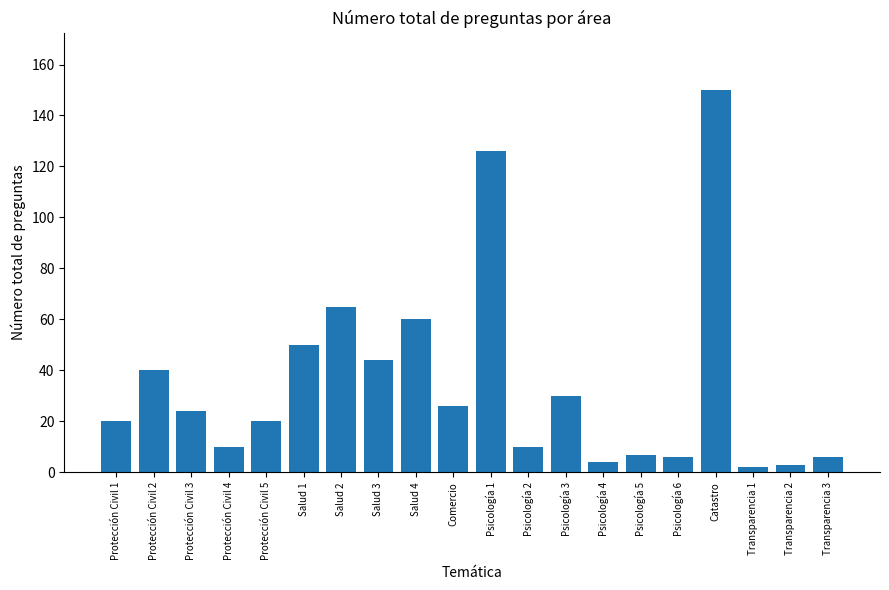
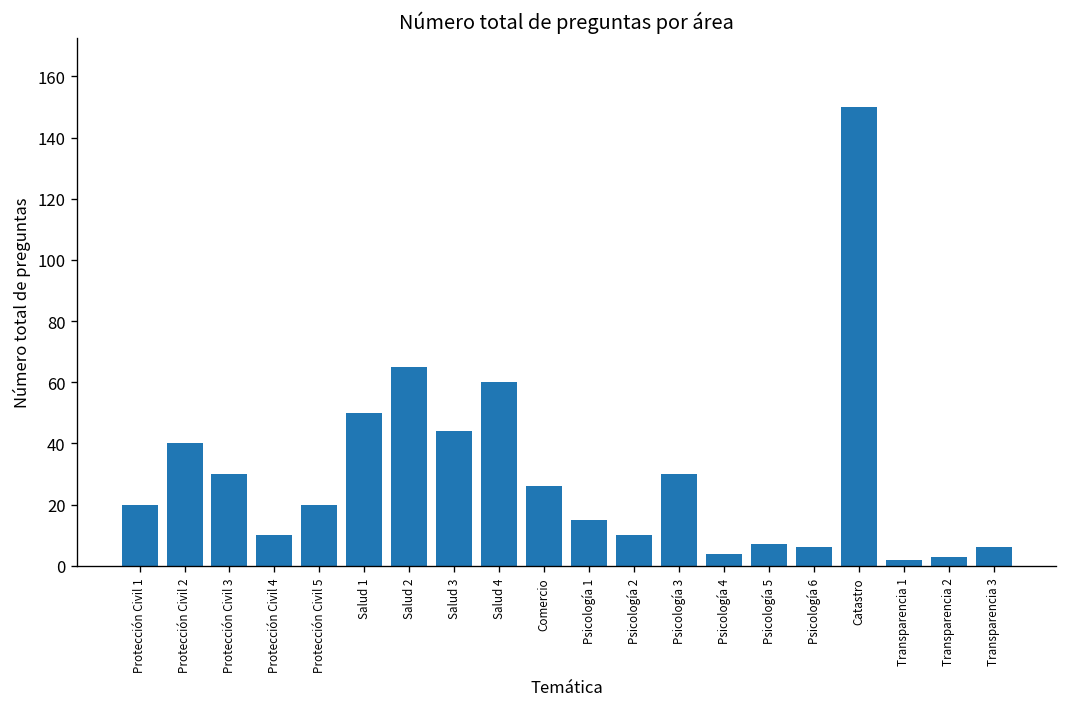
  {
    "Protección Civil 1": 20,
    "Protección Civil 2": 40,
-   "Protección Civil 3": 24,
+   "Protección Civil 3": 30,
    "Protección Civil 4": 10,
    "Protección Civil 5": 20,
    "Salud 1": 50,
    "Salud 2": 65,
    "Salud 3": 44,
    "Salud 4": 60,
    "Comercio": 26,
-   "Psicología 1": 126,
+   "Psicología 1": 15,
    "Psicología 2": 10,
    "Psicología 3": 30,
    "Psicología 4": 4,
    "Psicología 5": 7,
    "Psicología 6": 6,
    "Catastro": 150,
    "Transparencia 1": 2,
    "Transparencia 2": 3,
    "Transparencia 3": 6
  }
